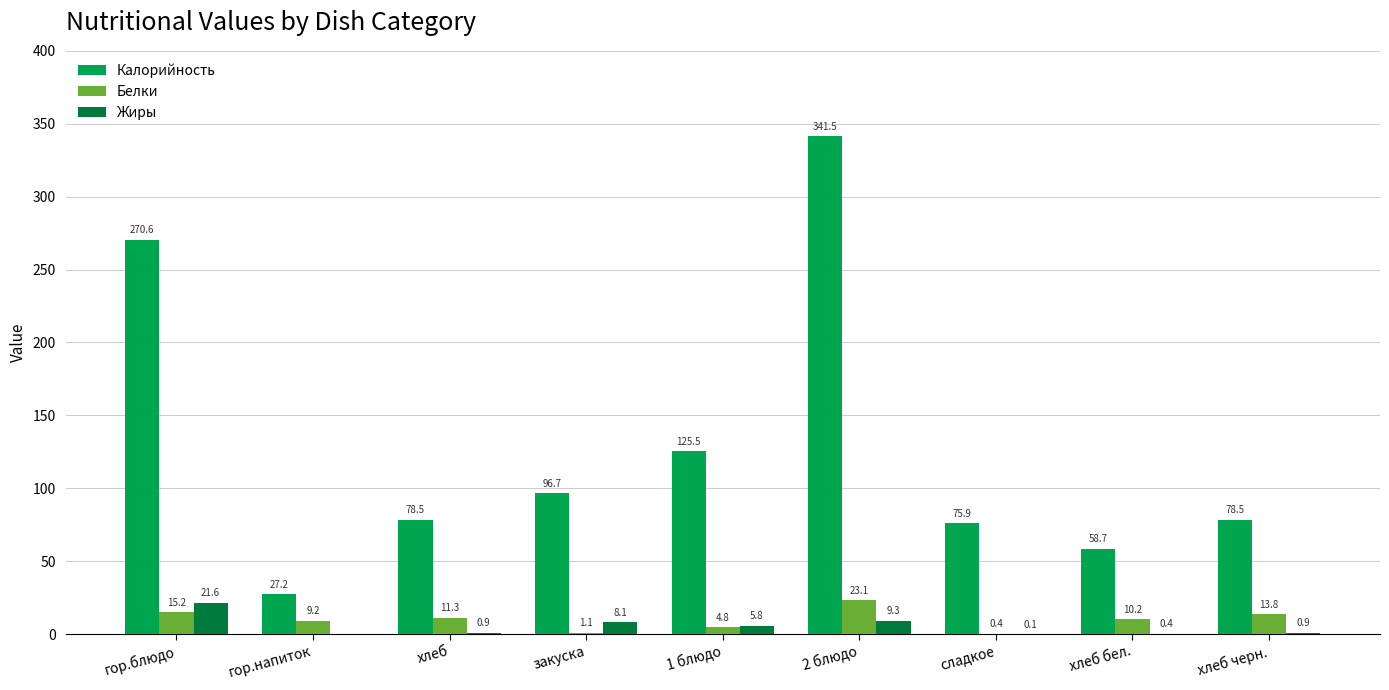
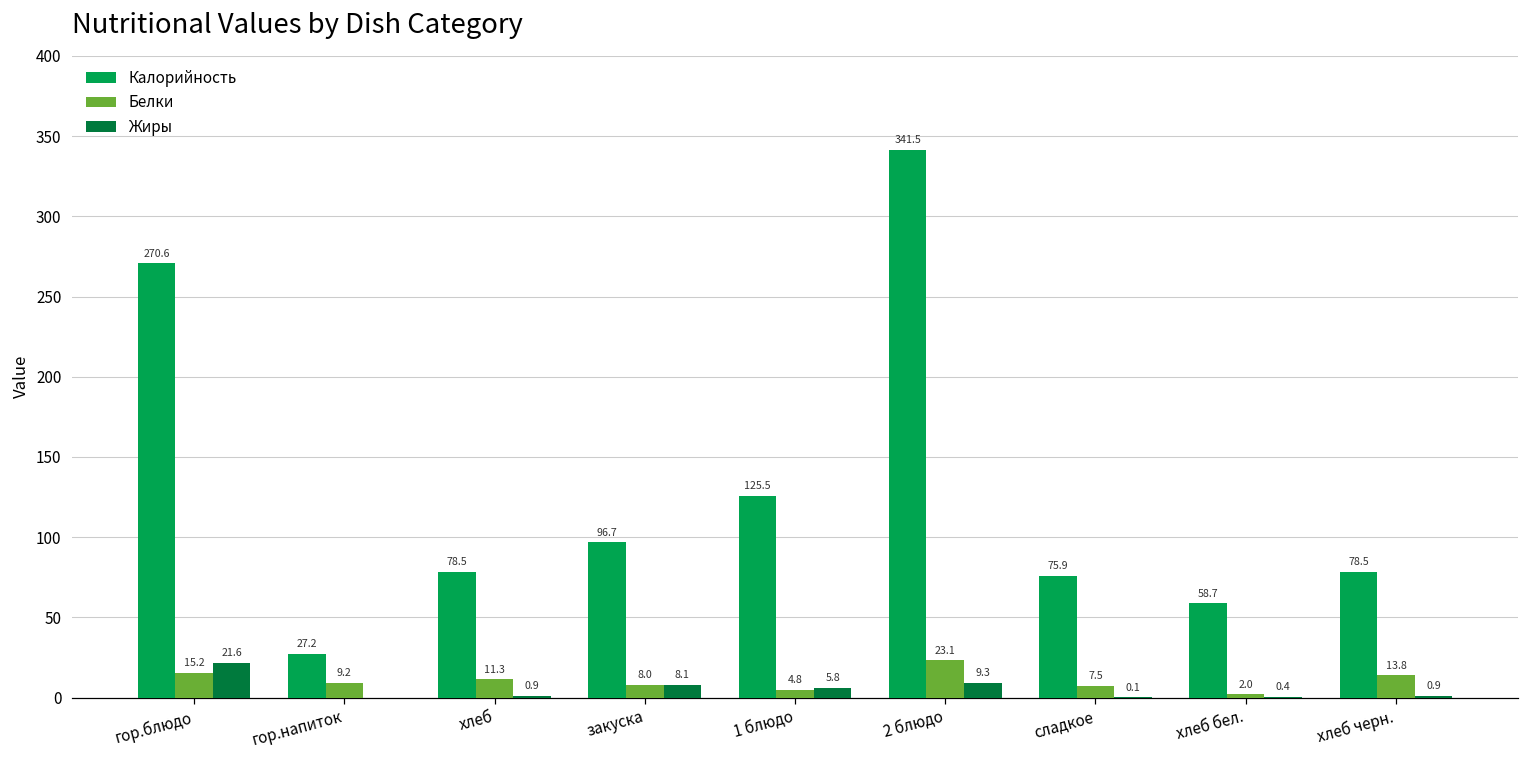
  {
    "Белки": {
      "гор.блюдо": 15.2,
      "гор.напиток": 9.2,
      "хлеб": 11.3,
-     "закуска": 1.1,
+     "закуска": 8.0,
      "1 блюдо": 4.8,
      "2 блюдо": 23.1,
-     "сладкое": 0.4,
-     "хлеб бел.": 10.2,
+     "сладкое": 7.5,
+     "хлеб бел.": 2.0,
      "хлеб черн.": 13.8
    }
  }
